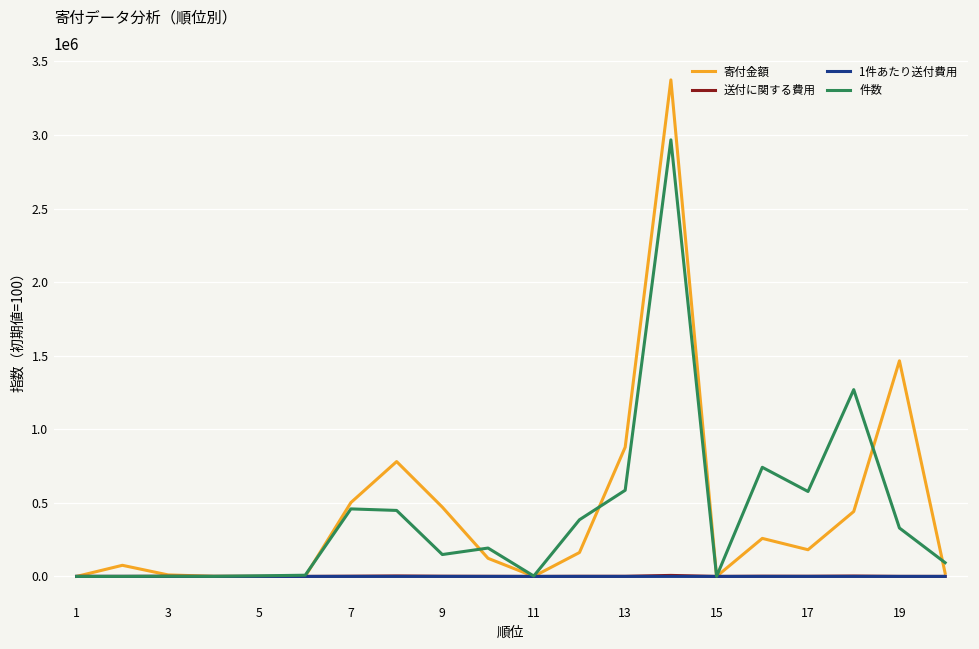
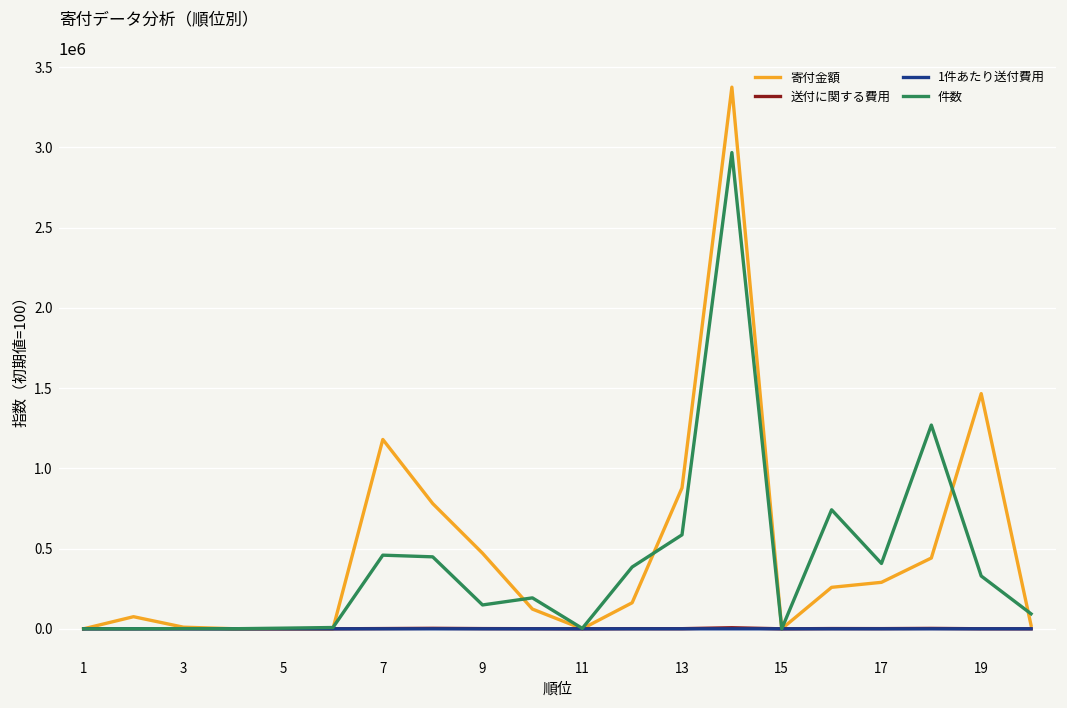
  {
    "寄付金額": {
-     "7": 500000,
+     "7": 1180000,
      "9": 470000,
      "13": 880000,
-     "17": 180000,
+     "17": 290000,
      "19": 1470000
    },
    "件数": {
      "7": 460000,
      "9": 150000,
      "13": 590000,
-     "17": 580000,
+     "17": 410000,
      "19": 330000
    }
  }
